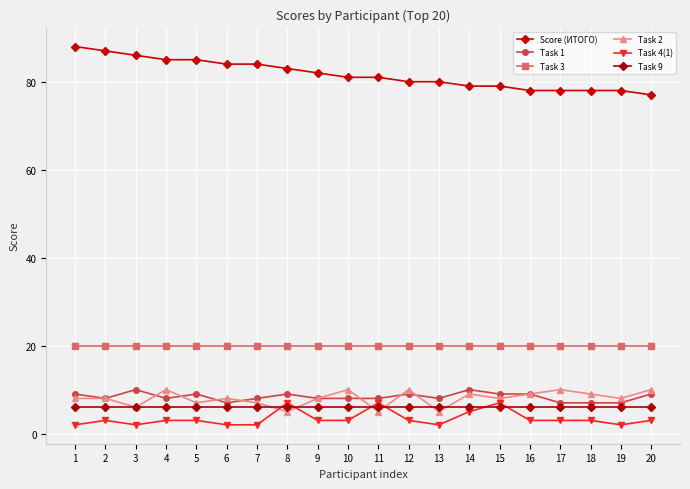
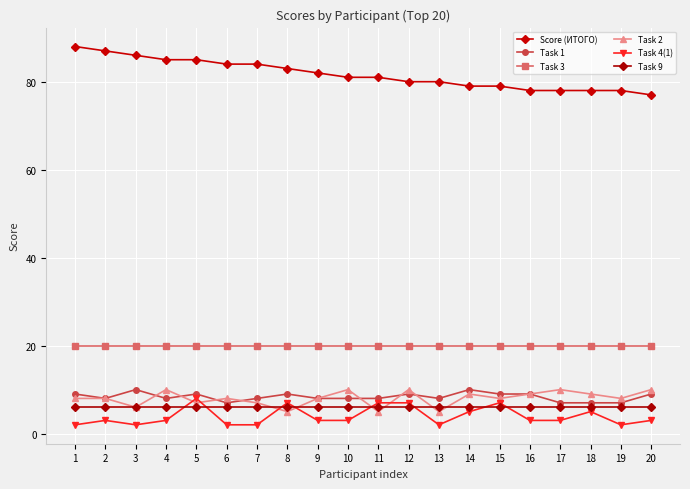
  {
    "Task 4(1)": {
      "1": 2,
      "2": 3,
      "3": 2,
      "4": 3,
-     "5": 3,
+     "5": 8,
      "6": 2,
      "7": 2,
      "8": 7,
      "9": 3,
      "10": 3,
      "11": 7,
-     "12": 3,
+     "12": 7,
      "13": 2,
      "14": 5,
      "15": 7,
      "16": 3,
      "17": 3,
-     "18": 3,
+     "18": 5,
      "19": 2,
      "20": 3
    }
  }
